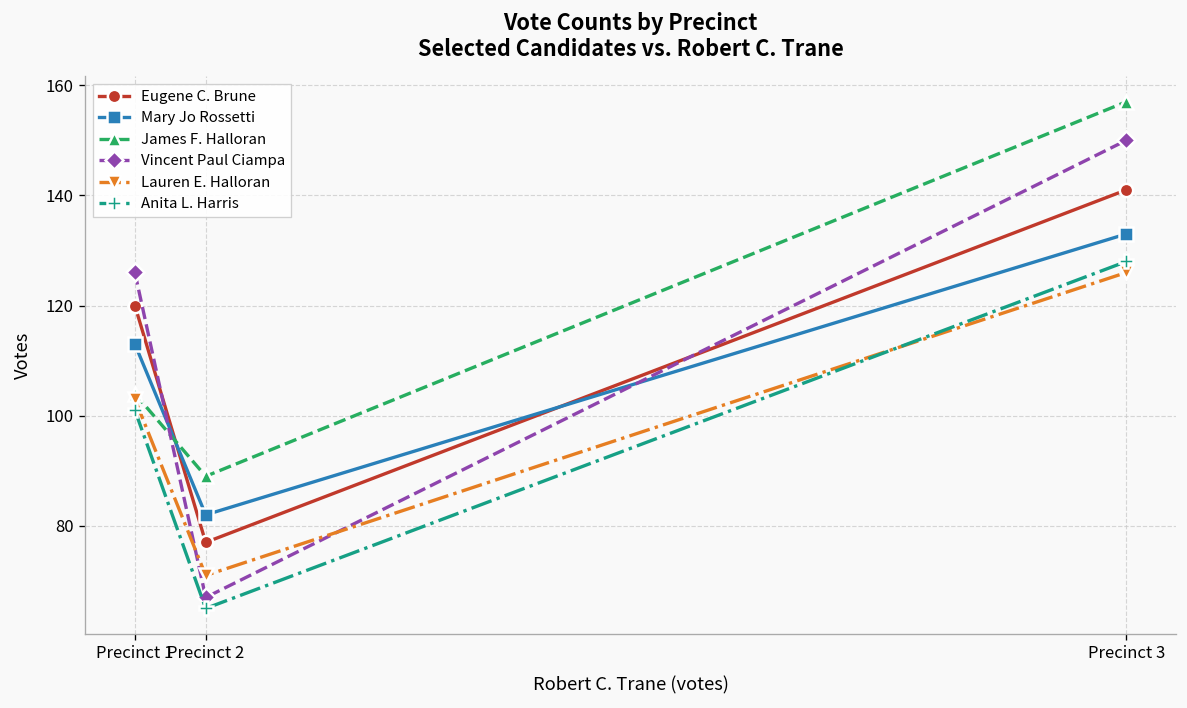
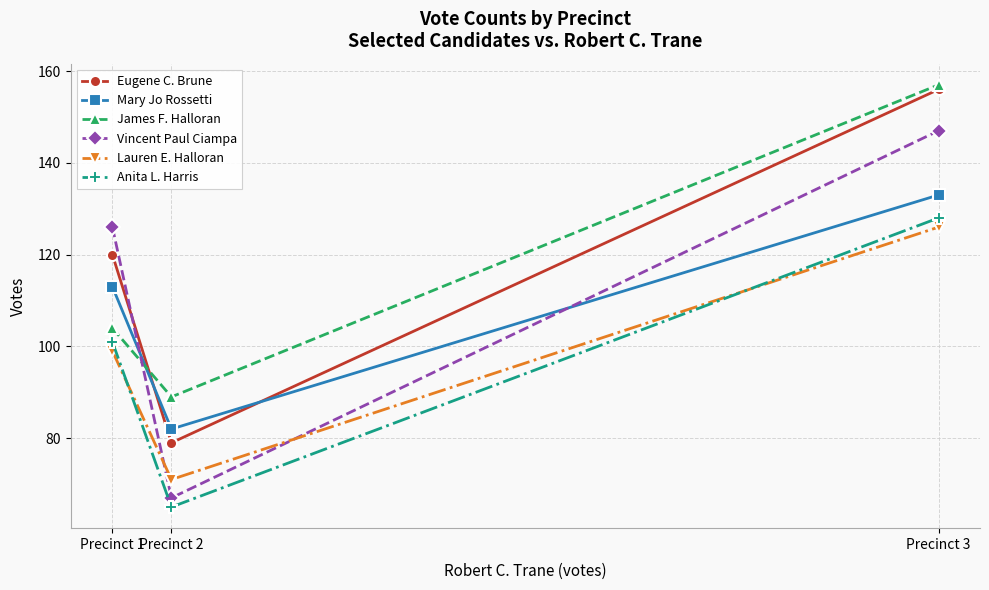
  {
    "Eugene C. Brune": {
      "Precinct 1": 120,
-     "Precinct 2": 77,
-     "Precinct 3": 141
+     "Precinct 2": 79,
+     "Precinct 3": 156
    },
    "Mary Jo Rossetti": {
      "Precinct 1": 113,
      "Precinct 2": 82,
      "Precinct 3": 133
    },
    "Vincent Paul Ciampa": {
      "Precinct 1": 126,
      "Precinct 2": 67,
-     "Precinct 3": 150
+     "Precinct 3": 147
    },
    "Lauren E. Halloran": {
-     "Precinct 1": 103,
+     "Precinct 1": 99,
      "Precinct 2": 71,
      "Precinct 3": 126
    }
  }
